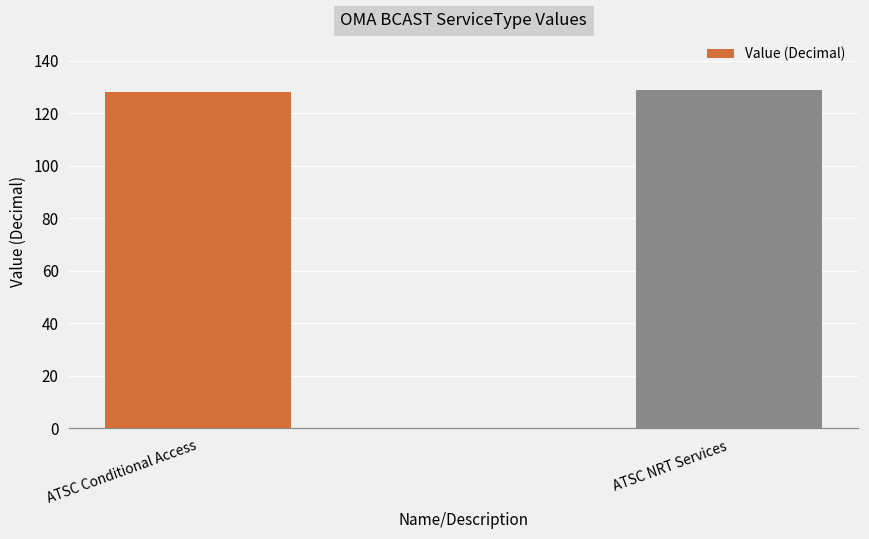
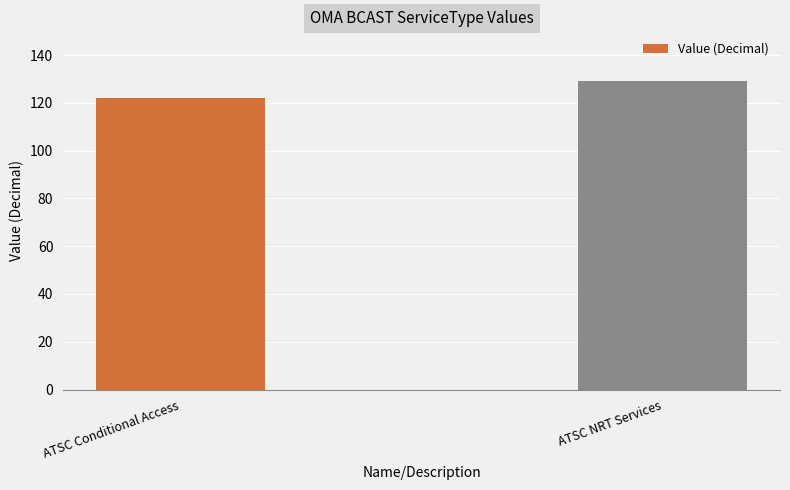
  {
-   "ATSC Conditional Access": 128,
+   "ATSC Conditional Access": 122,
    "ATSC NRT Services": 129
  }
